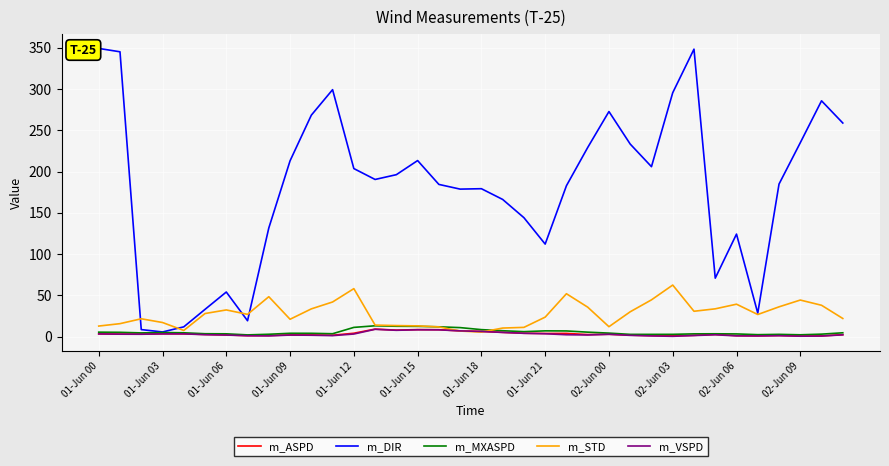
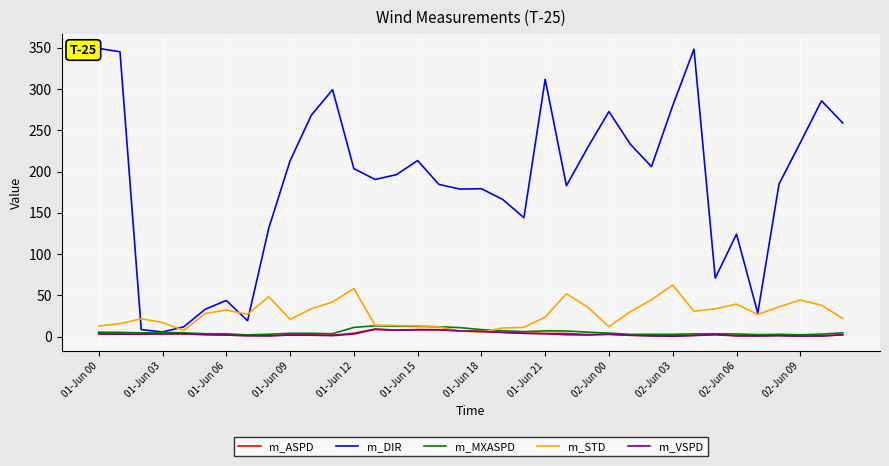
  {
    "m_DIR": {
-     "01-Jun 06": 50,
+     "01-Jun 06": 40,
      "01-Jun 09": 210,
      "01-Jun 12": 200,
      "01-Jun 15": 210,
      "01-Jun 18": 180,
-     "01-Jun 21": 110,
+     "01-Jun 21": 310,
      "02-Jun 00": 270,
-     "02-Jun 03": 300,
+     "02-Jun 03": 280,
      "02-Jun 06": 120,
      "02-Jun 09": 240
    },
    "m_MXASPD": {
      "01-Jun 12": 10,
      "01-Jun 21": 10
    },
    "m_STD": {
      "01-Jun 00": 10,
      "01-Jun 03": 20,
      "01-Jun 06": 30,
      "01-Jun 09": 20,
      "01-Jun 12": 60,
      "01-Jun 21": 20,
      "02-Jun 00": 10,
      "02-Jun 03": 60,
      "02-Jun 06": 40,
      "02-Jun 09": 40
    }
  }
